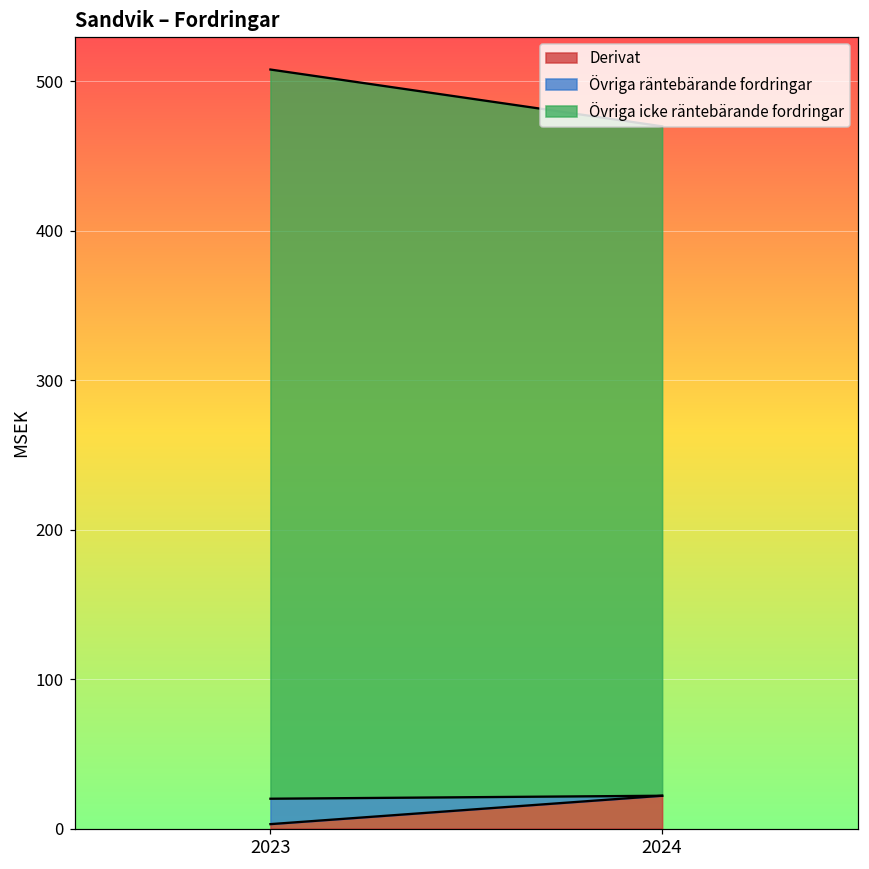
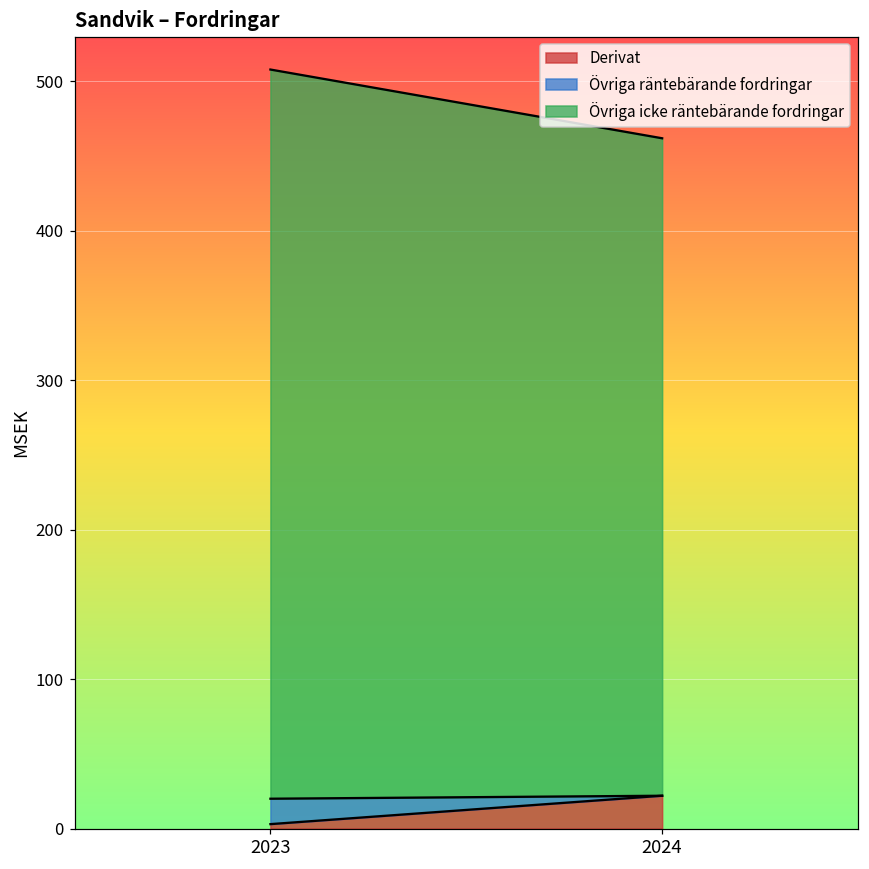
  {
    "Derivat": {
      "2023": 3
    },
    "Övriga räntebärande fordringar": {
      "2023": 17
    },
    "Övriga icke räntebärande fordringar": {
      "2023": 488,
-     "2024": 448
+     "2024": 440
    }
  }
